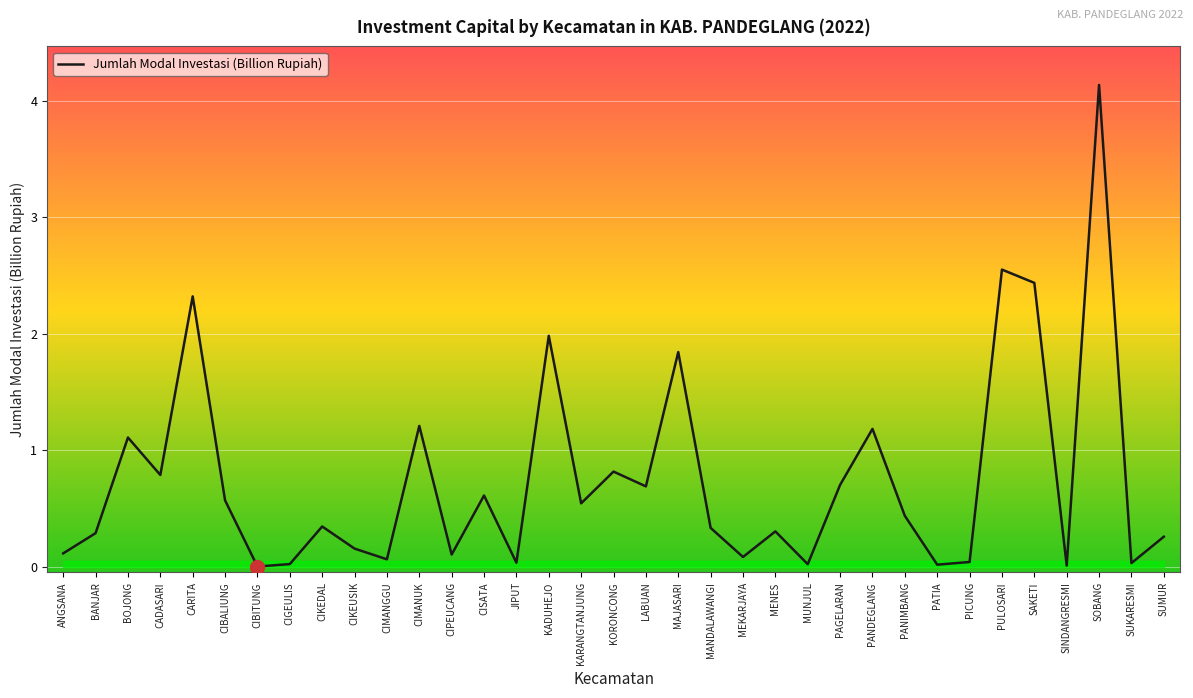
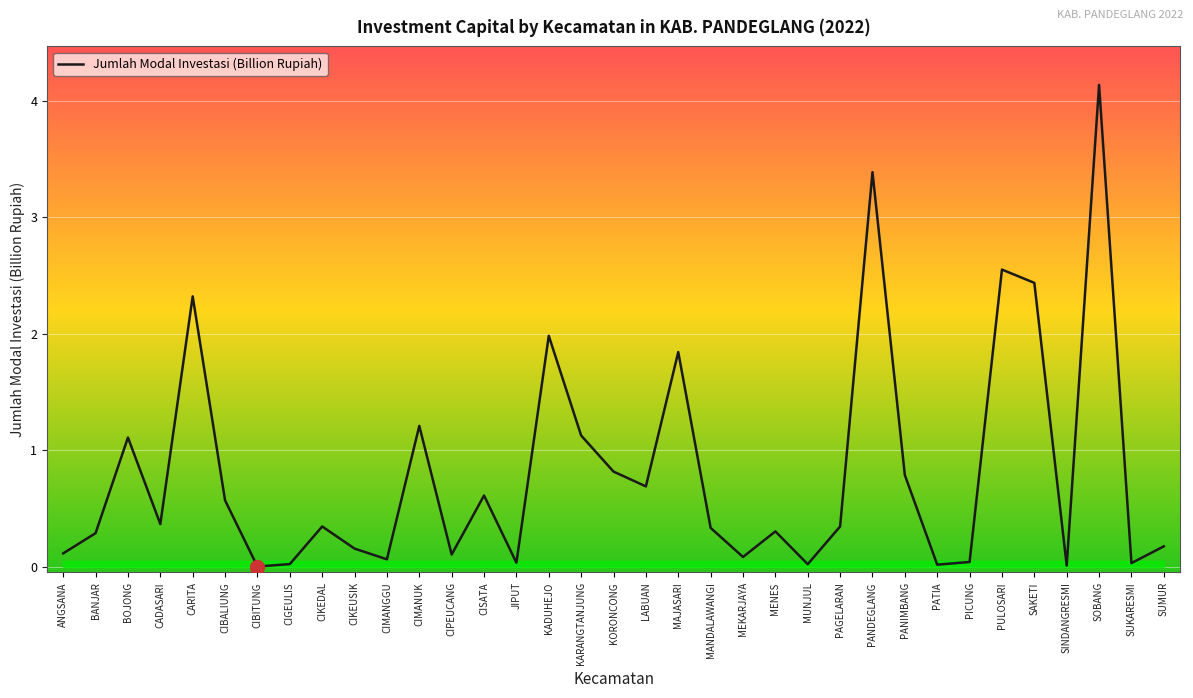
  {
    "Jumlah Modal Investasi (Billion Rupiah)": {
      "ANGSANA": 0.11,
      "BANJAR": 0.29,
      "BOJONG": 1.11,
-     "CADASARI": 0.79,
+     "CADASARI": 0.37,
      "CARITA": 2.32,
      "CIBALIUNG": 0.57,
      "CIGEULIS": 0.02,
      "CIKEDAL": 0.34,
      "CIKEUSIK": 0.16,
      "CIMANUK": 1.21,
      "CIPEUCANG": 0.10,
      "CISATA": 0.61,
      "KADUHEJO": 1.98,
-     "KARANGTANJUNG": 0.54,
+     "KARANGTANJUNG": 1.13,
      "KORONCONG": 0.82,
      "LABUAN": 0.69,
      "MAJASARI": 1.84,
      "MANDALAWANGI": 0.33,
      "MEKARJAYA": 0.08,
      "MENES": 0.30,
      "MUNJUL": 0.02,
-     "PAGELARAN": 0.70,
-     "PANDEGLANG": 1.18,
-     "PANIMBANG": 0.44,
+     "PAGELARAN": 0.35,
+     "PANDEGLANG": 3.39,
+     "PANIMBANG": 0.79,
      "PATIA": 0.02,
      "PULOSARI": 2.55,
      "SAKETI": 2.44,
      "SINDANGRESMI": 0.01,
      "SOBANG": 4.14,
-     "SUMUR": 0.26
+     "SUMUR": 0.17
    }
  }
